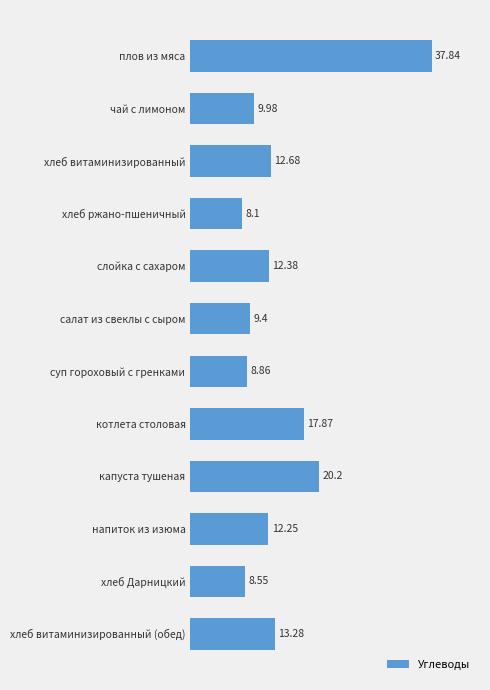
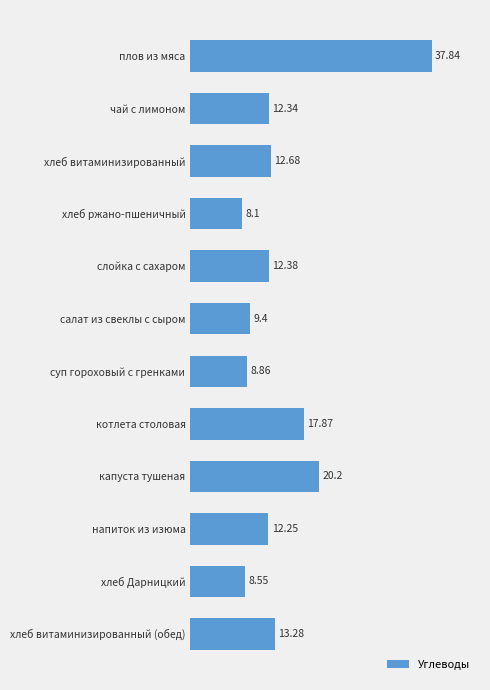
  {
    "плов из мяса": 37.84,
-   "чай с лимоном": 9.98,
+   "чай с лимоном": 12.34,
    "хлеб витаминизированный": 12.68,
    "хлеб ржано-пшеничный": 8.1,
    "слойка с сахаром": 12.38,
    "салат из свеклы с сыром": 9.4,
    "суп гороховый с гренками": 8.86,
    "котлета столовая": 17.87,
    "капуста тушеная": 20.2,
    "напиток из изюма": 12.25,
    "хлеб Дарницкий": 8.55,
    "хлеб витаминизированный (обед)": 13.28
  }
